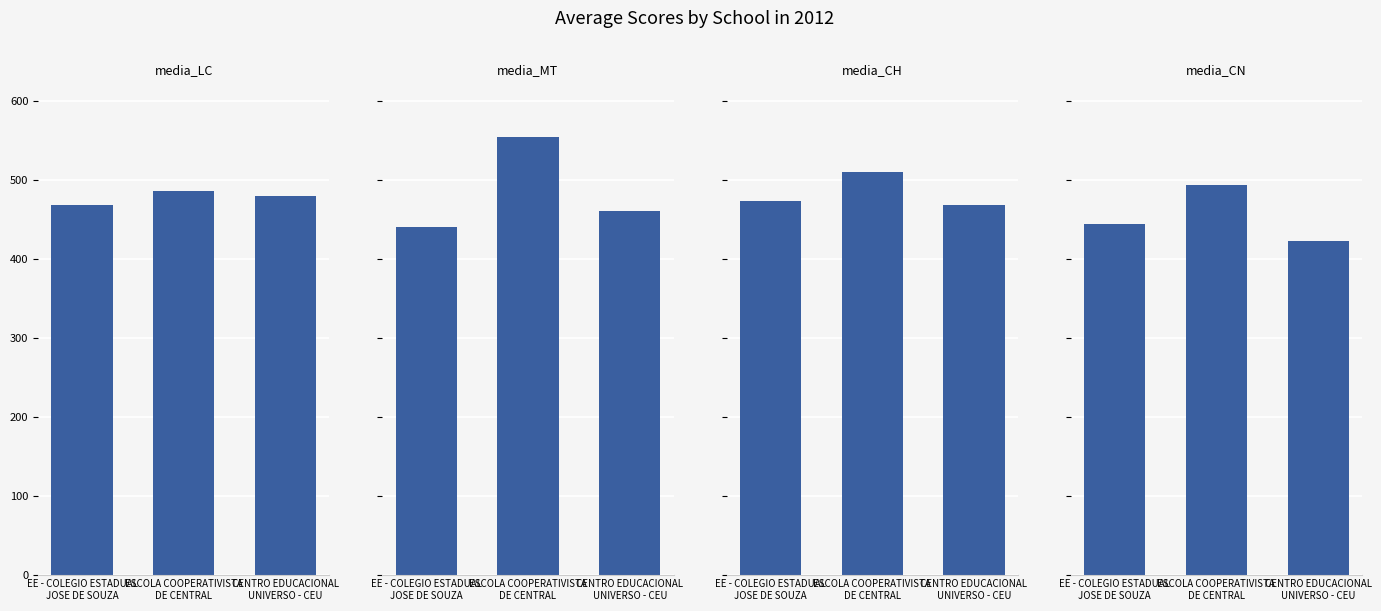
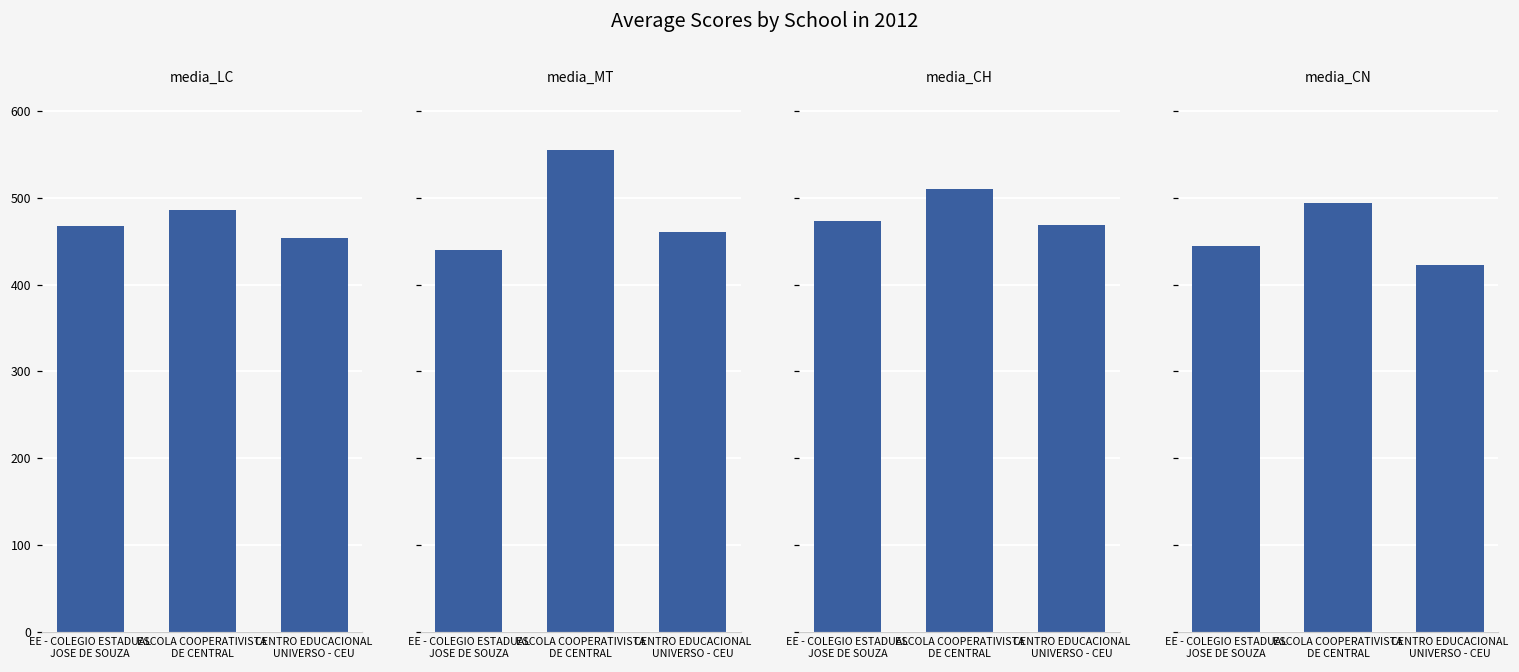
  {
    "media_LC": {
      "EE - COLEGIO ESTADUAL JOSE DE SOUZA": 470,
      "ESCOLA COOPERATIVISTA DE CENTRAL": 490,
-     "CENTRO EDUCACIONAL UNIVERSO - CEU": 480
+     "CENTRO EDUCACIONAL UNIVERSO - CEU": 450
    }
  }
